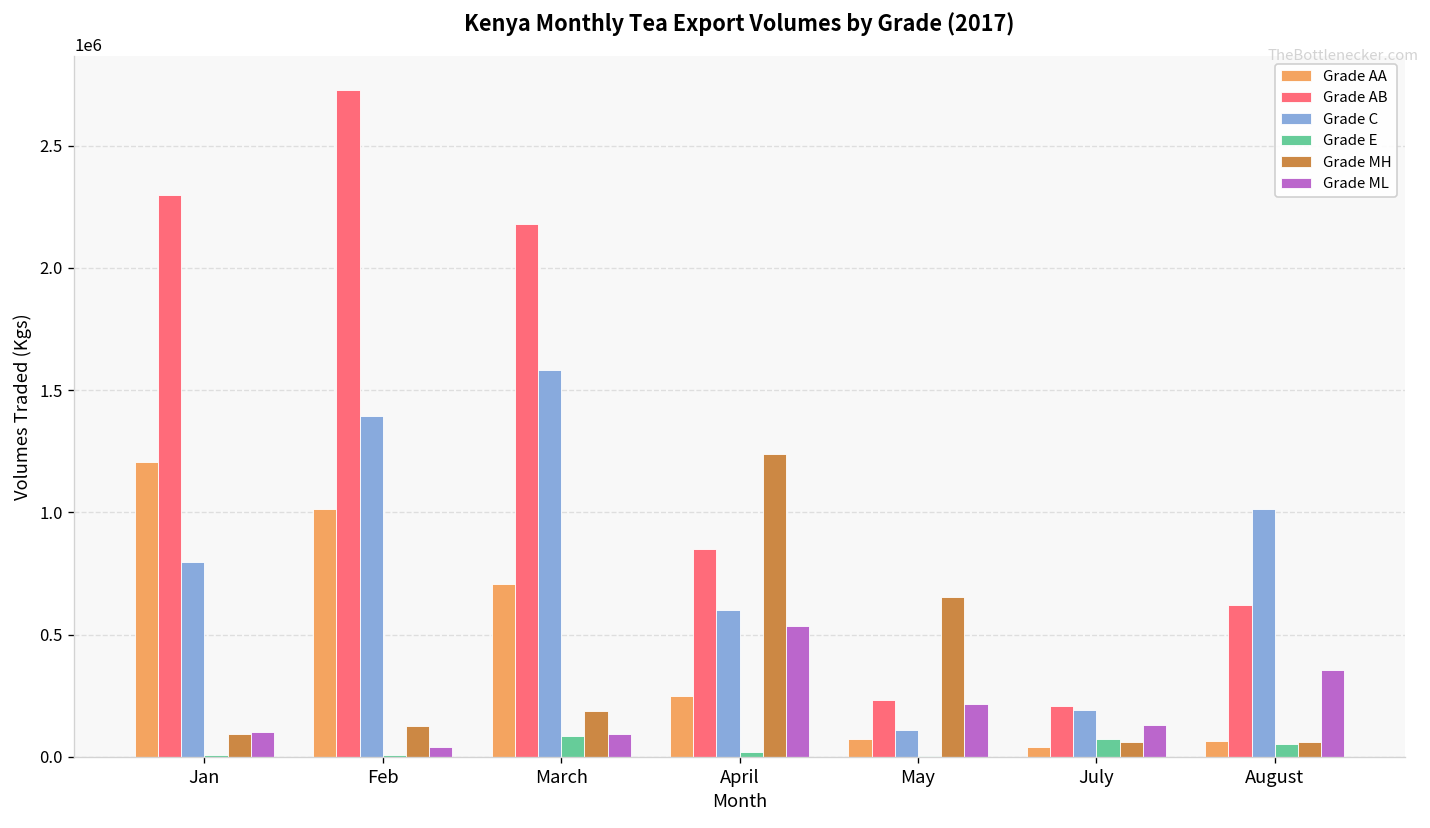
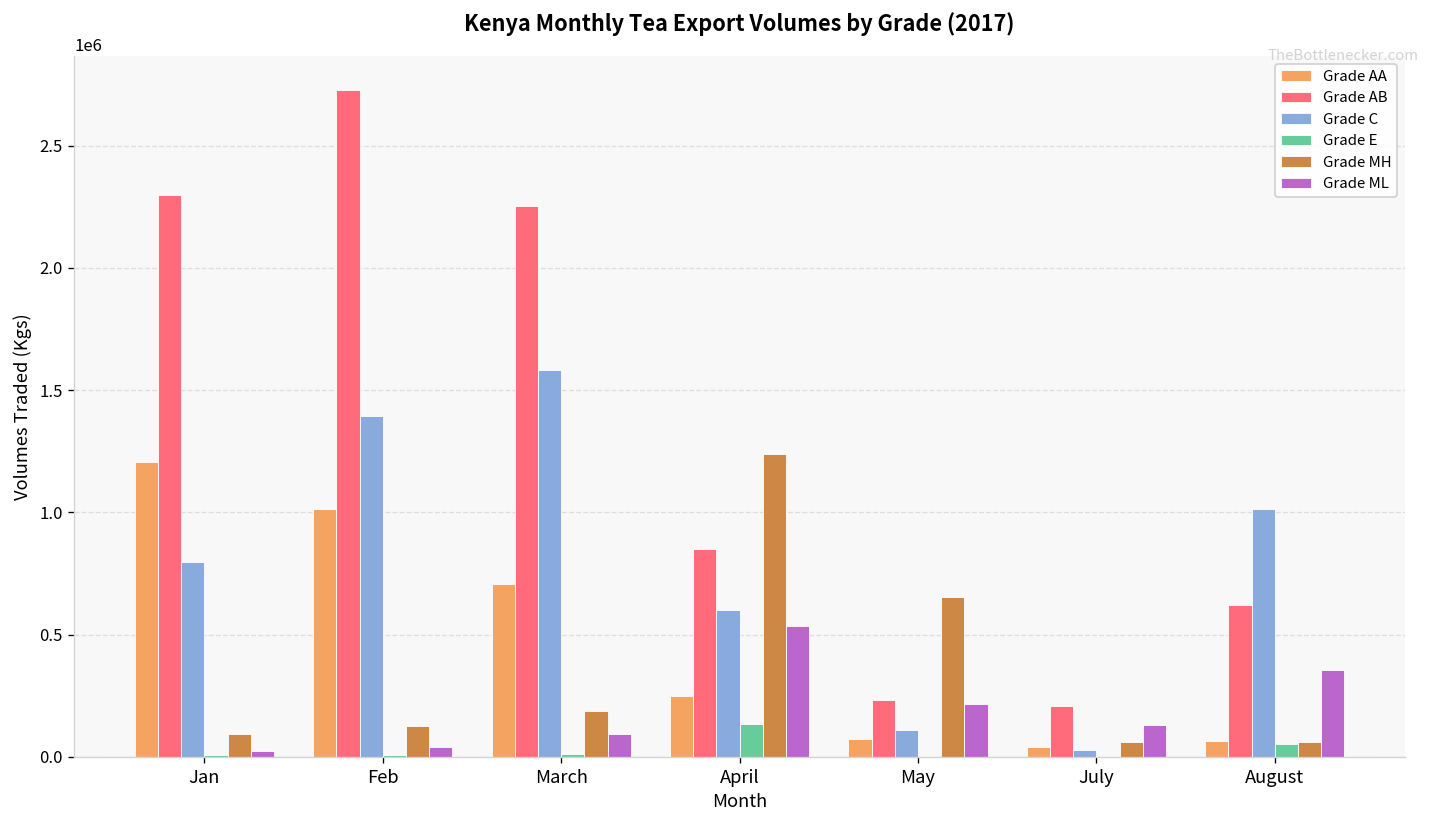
  {
    "Grade AB": {
      "Jan": 2300000,
      "Feb": 2730000,
-     "March": 2180000,
+     "March": 2250000,
      "April": 850000,
      "May": 230000,
      "July": 210000,
      "August": 620000
    },
    "Grade C": {
      "Jan": 800000,
      "Feb": 1390000,
      "March": 1580000,
      "April": 600000,
      "May": 110000,
-     "July": 190000,
+     "July": 30000,
      "August": 1010000
    },
    "Grade E": {
-     "March": 90000,
-     "April": 20000,
-     "July": 70000,
+     "March": 10000,
+     "April": 130000,
+     "July": 0,
      "August": 50000
    },
    "Grade ML": {
-     "Jan": 100000,
+     "Jan": 20000,
      "Feb": 40000,
      "March": 90000,
      "April": 540000,
      "May": 220000,
      "July": 130000,
      "August": 360000
    }
  }
